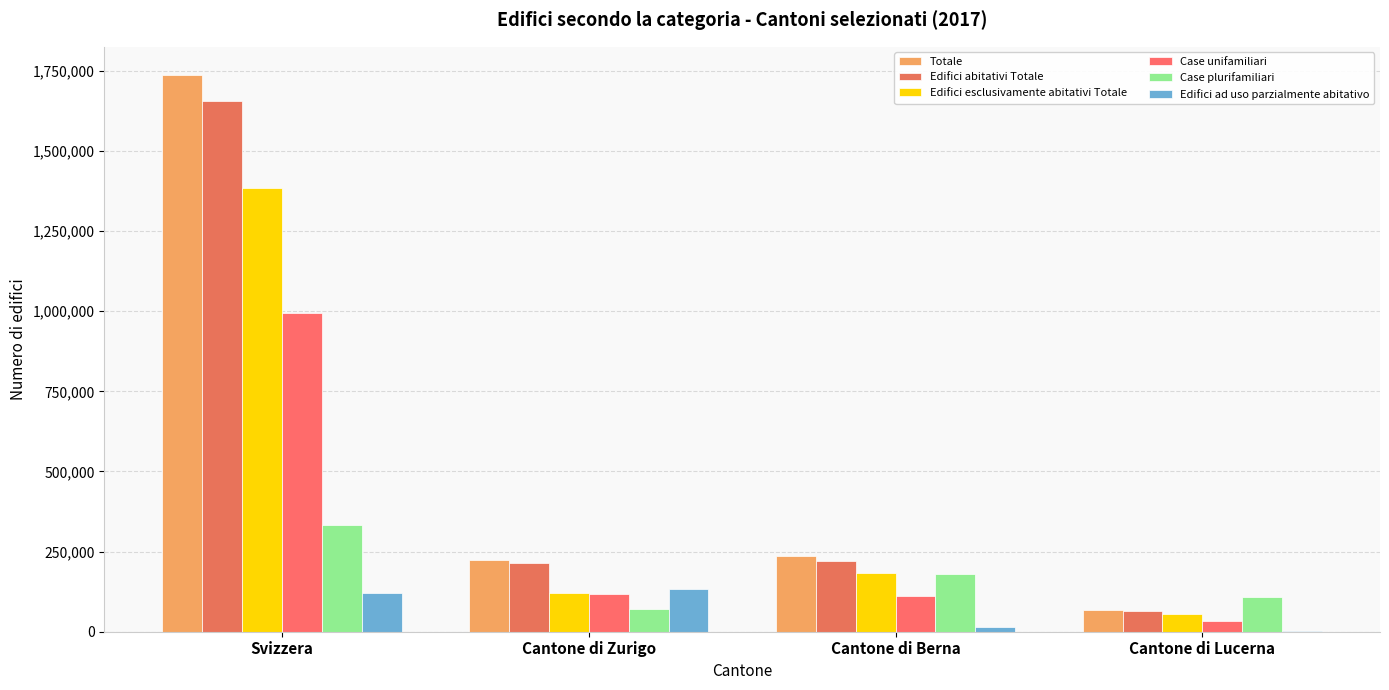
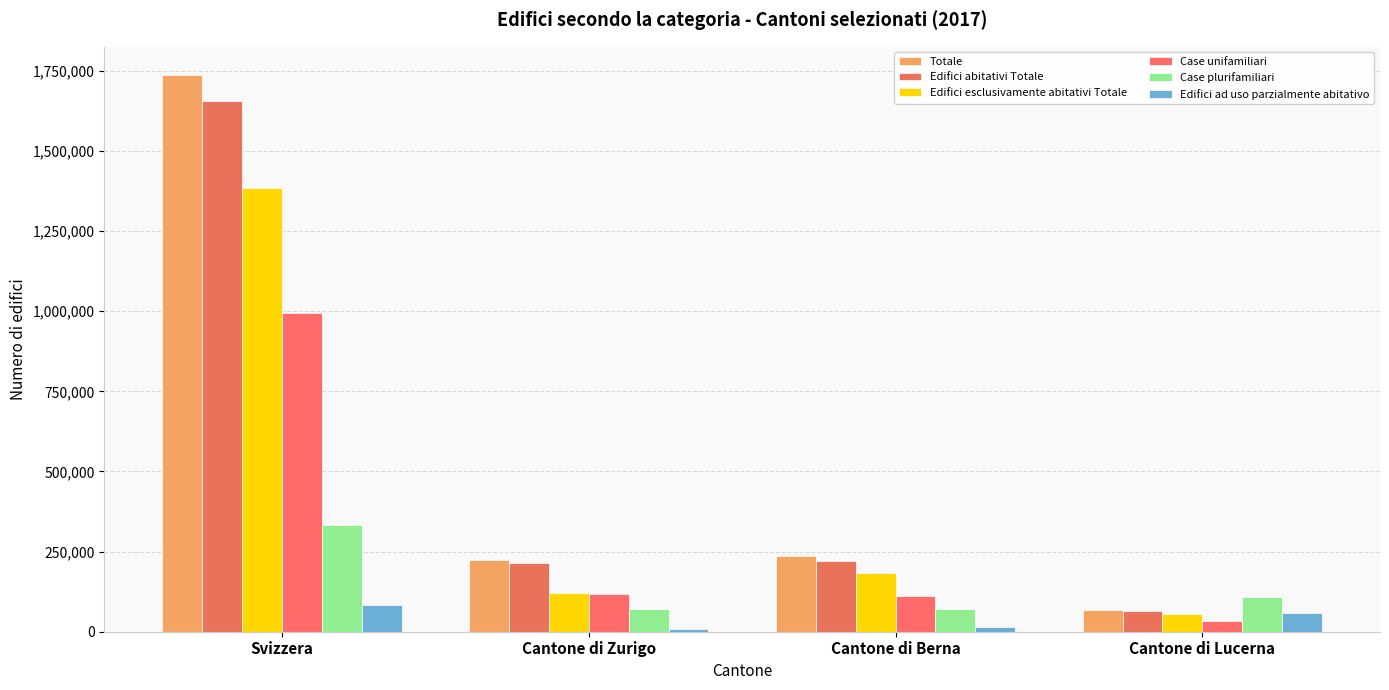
  {
    "Edifici esclusivamente abitativi Totale": {
      "Svizzera": "1,390,000",
      "Cantone di Zurigo": "120,000",
      "Cantone di Berna": "180,000",
      "Cantone di Lucerna": "60,000"
    },
    "Case plurifamiliari": {
      "Svizzera": "330,000",
      "Cantone di Zurigo": "70,000",
-     "Cantone di Berna": "180,000",
+     "Cantone di Berna": "70,000",
      "Cantone di Lucerna": "110,000"
    },
    "Edifici ad uso parzialmente abitativo": {
-     "Svizzera": "120,000",
-     "Cantone di Zurigo": "130,000",
+     "Svizzera": "80,000",
+     "Cantone di Zurigo": "10,000",
      "Cantone di Berna": "10,000",
-     "Cantone di Lucerna": "0"
+     "Cantone di Lucerna": "60,000"
    }
  }
